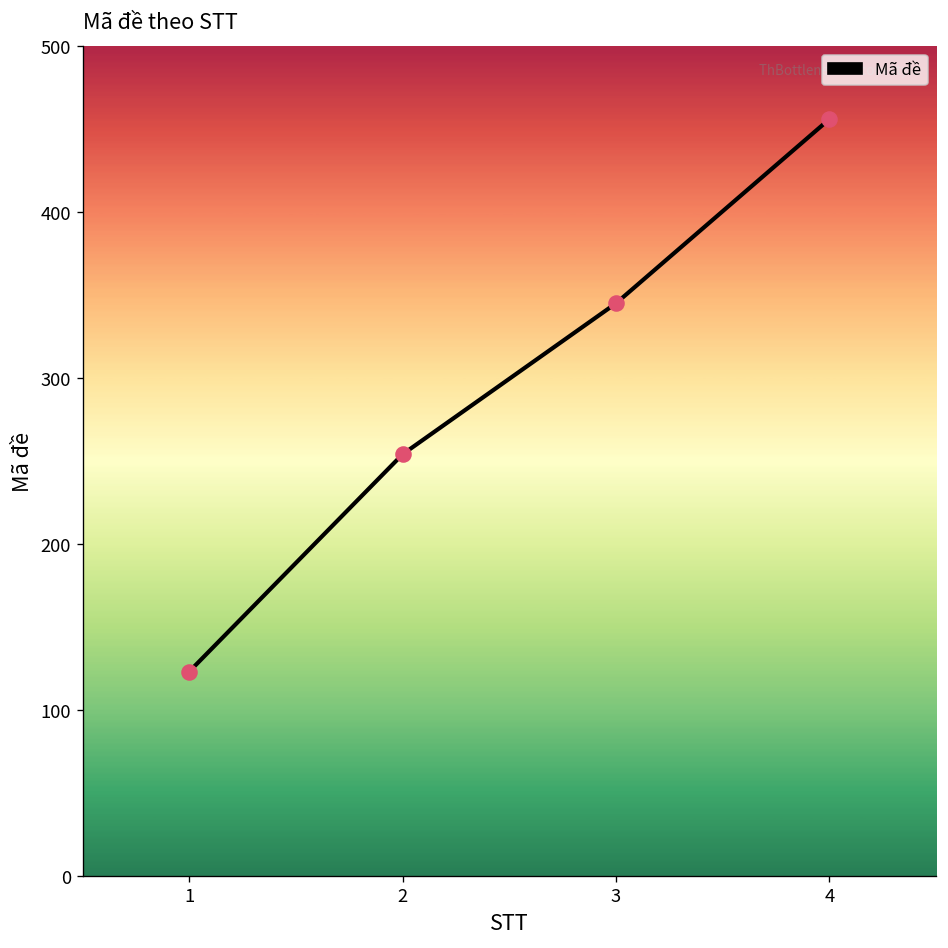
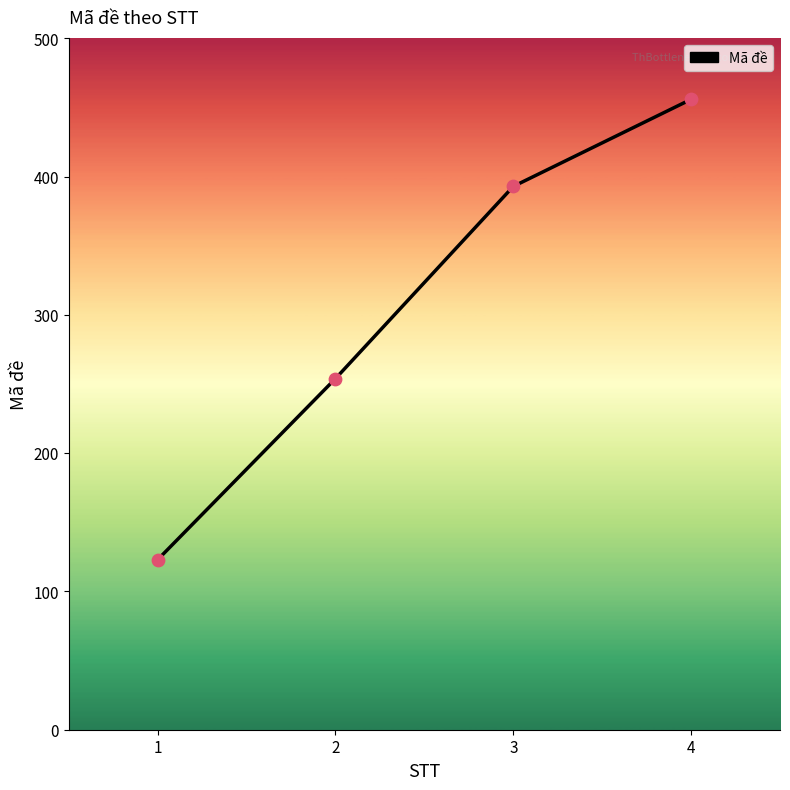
  {
    "1": 123,
    "2": 254,
-   "3": 345,
+   "3": 393,
    "4": 456
  }
